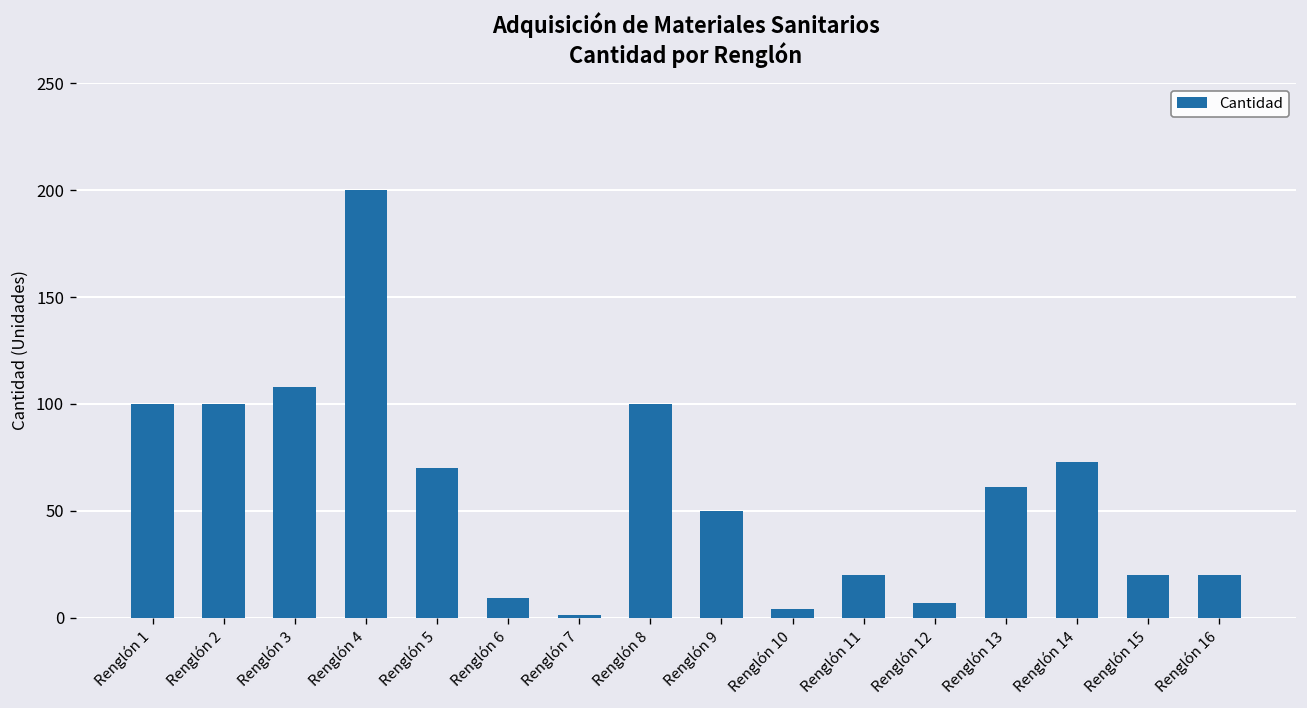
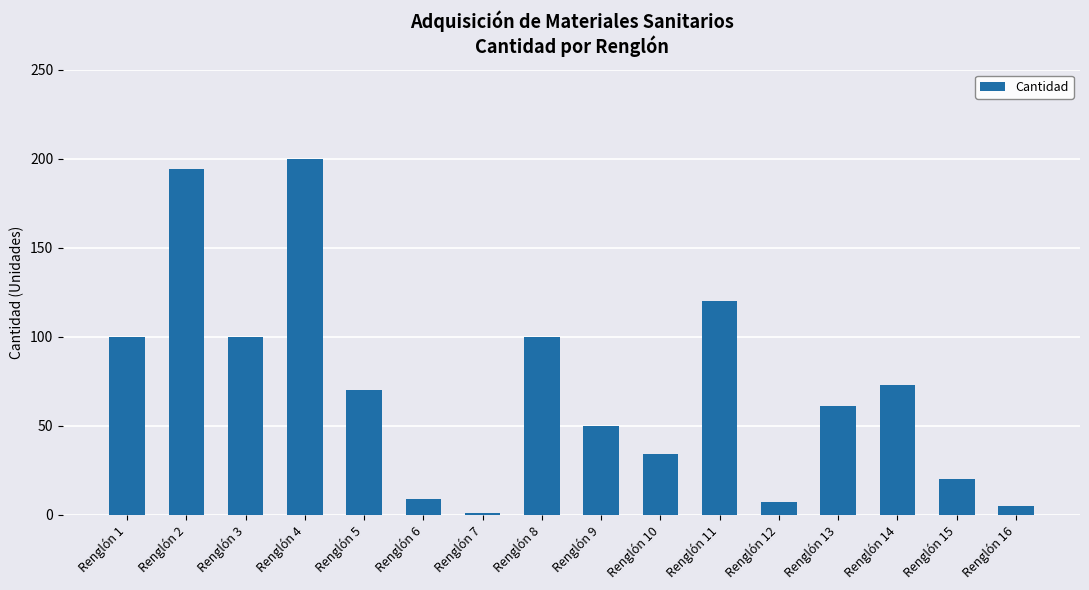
  {
    "Renglón 1": 100,
-   "Renglón 2": 100,
-   "Renglón 3": 108,
+   "Renglón 2": 194,
+   "Renglón 3": 100,
    "Renglón 4": 200,
    "Renglón 5": 70,
    "Renglón 6": 9,
    "Renglón 8": 100,
    "Renglón 9": 50,
-   "Renglón 10": 4,
-   "Renglón 11": 20,
+   "Renglón 10": 34,
+   "Renglón 11": 120,
    "Renglón 12": 7,
    "Renglón 13": 61,
    "Renglón 14": 73,
    "Renglón 15": 20,
-   "Renglón 16": 20
+   "Renglón 16": 5
  }
